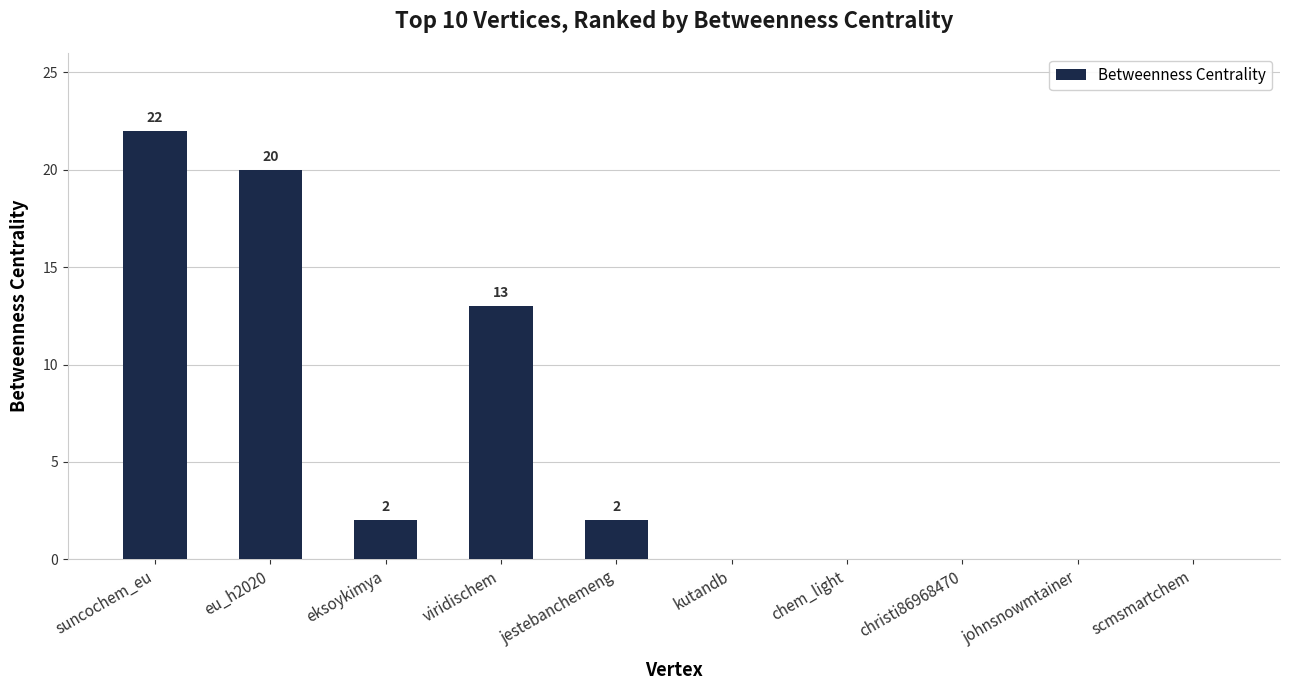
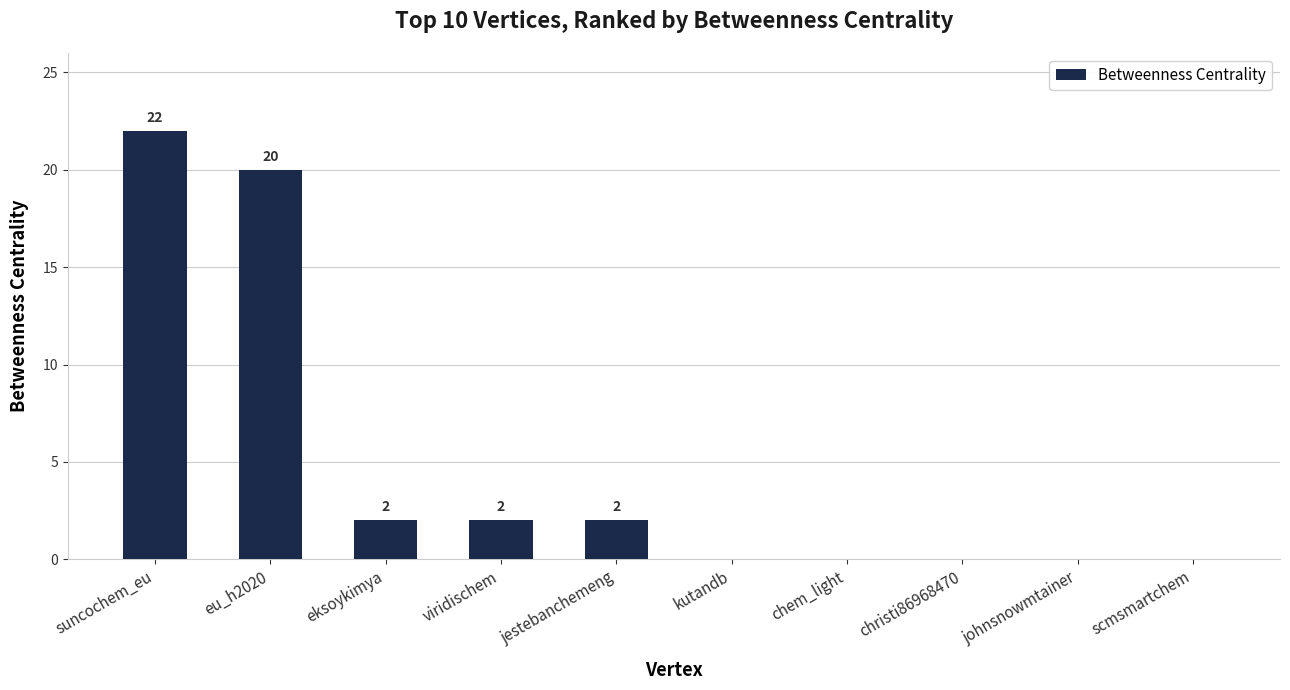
  {
    "suncochem_eu": 22,
    "eu_h2020": 20,
    "eksoykimya": 2,
-   "viridischem": 13,
+   "viridischem": 2,
    "jestebanchemeng": 2
  }
